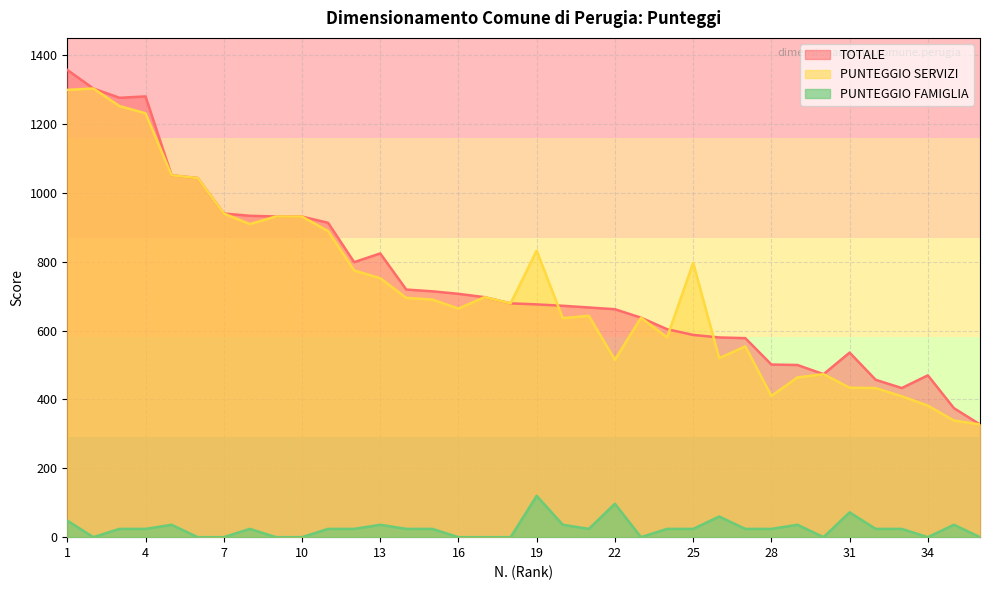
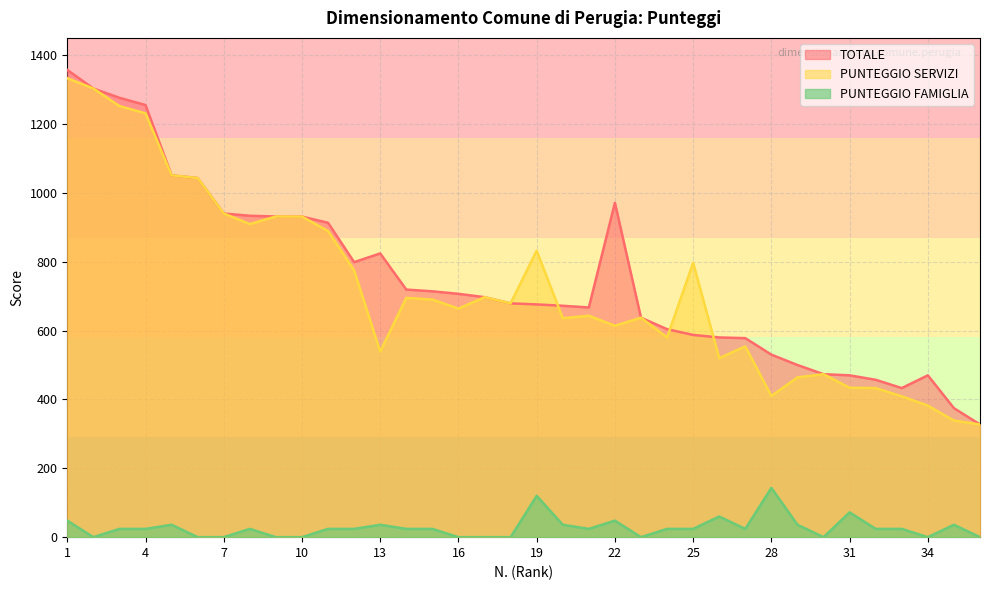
  {
    "TOTALE": {
      "1": 1360,
-     "4": 1280,
+     "4": 1260,
      "13": 820,
      "16": 710,
      "19": 680,
-     "22": 660,
+     "22": 970,
      "25": 590,
-     "28": 500,
-     "31": 540,
+     "28": 530,
+     "31": 470,
      "34": 470
    },
    "PUNTEGGIO SERVIZI": {
-     "1": 1300,
+     "1": 1330,
      "4": 1230,
-     "13": 750,
+     "13": 540,
      "16": 660,
      "19": 830,
-     "22": 520,
+     "22": 610,
      "25": 800,
      "28": 410,
      "31": 430,
      "34": 380
    },
    "PUNTEGGIO FAMIGLIA": {
      "1": 50,
      "4": 20,
      "7": 0,
      "10": 0,
      "13": 40,
      "16": 0,
      "19": 120,
-     "22": 100,
+     "22": 50,
      "25": 20,
-     "28": 20,
+     "28": 140,
      "31": 70,
      "34": 0
    }
  }
